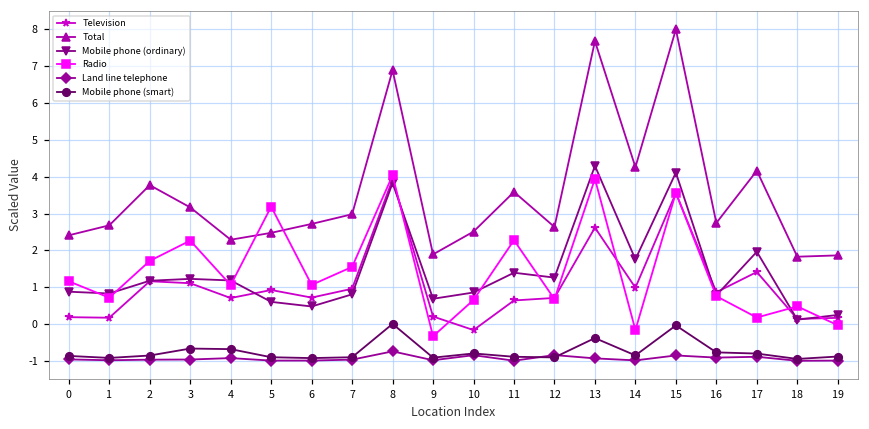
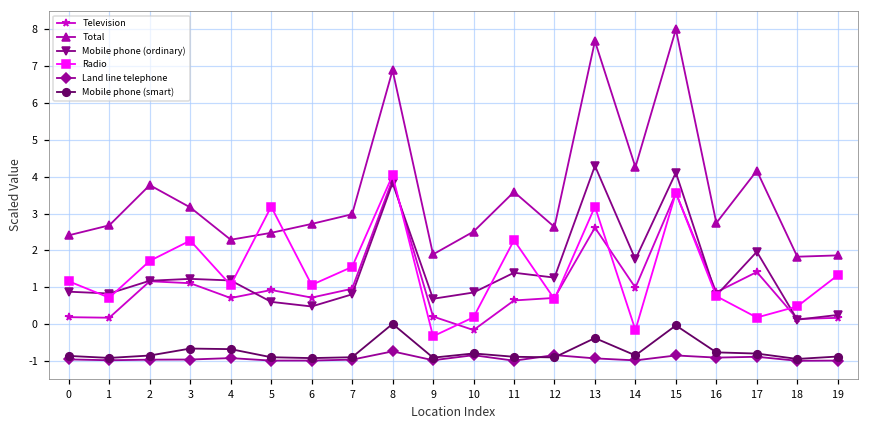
  {
    "Radio": {
      "0": 1.2,
      "1": 0.7,
      "2": 1.7,
      "3": 2.3,
      "4": 1.1,
      "5": 3.2,
      "6": 1.1,
      "7": 1.5,
      "8": 4.0,
      "9": -0.3,
-     "10": 0.7,
+     "10": 0.2,
      "11": 2.3,
-     "13": 3.9,
+     "13": 3.2,
      "14": -0.2,
      "17": 0.2,
      "18": 0.5,
-     "19": 0.0
+     "19": 1.3
    }
  }
